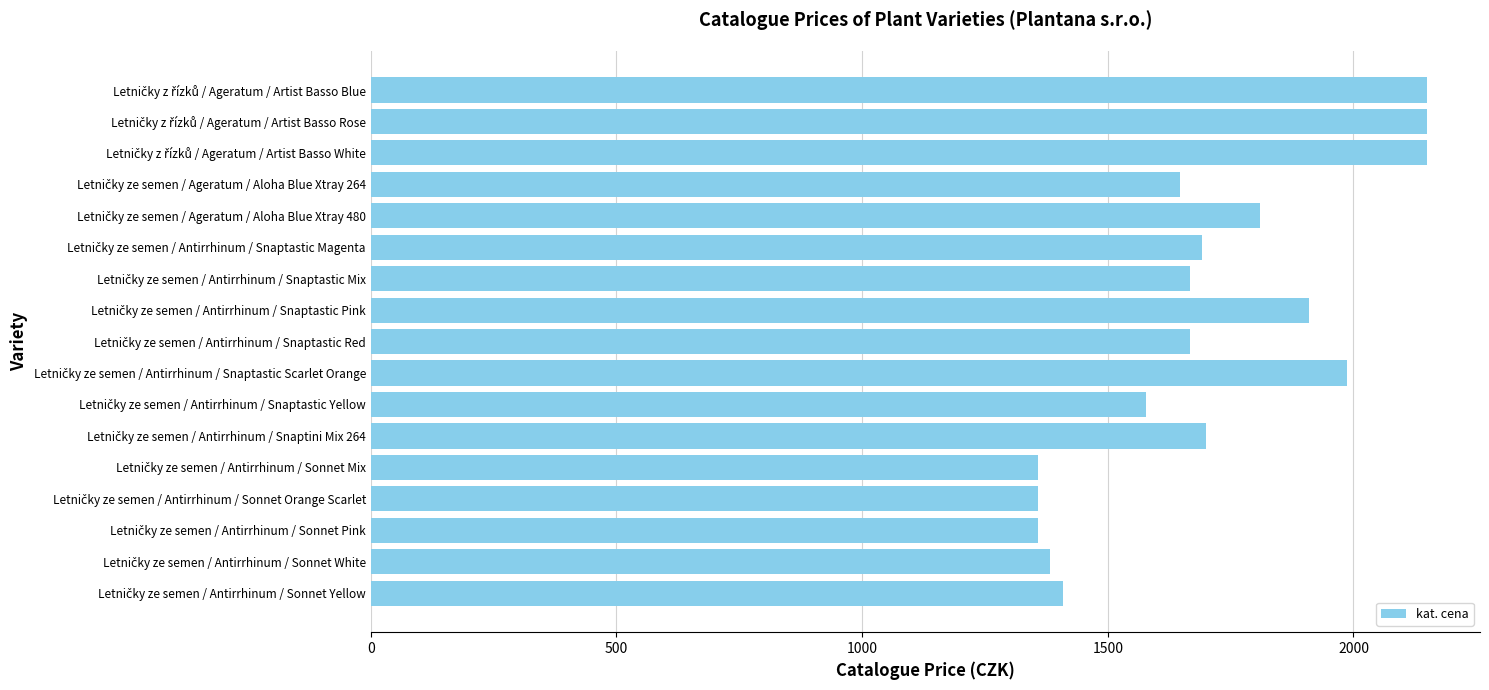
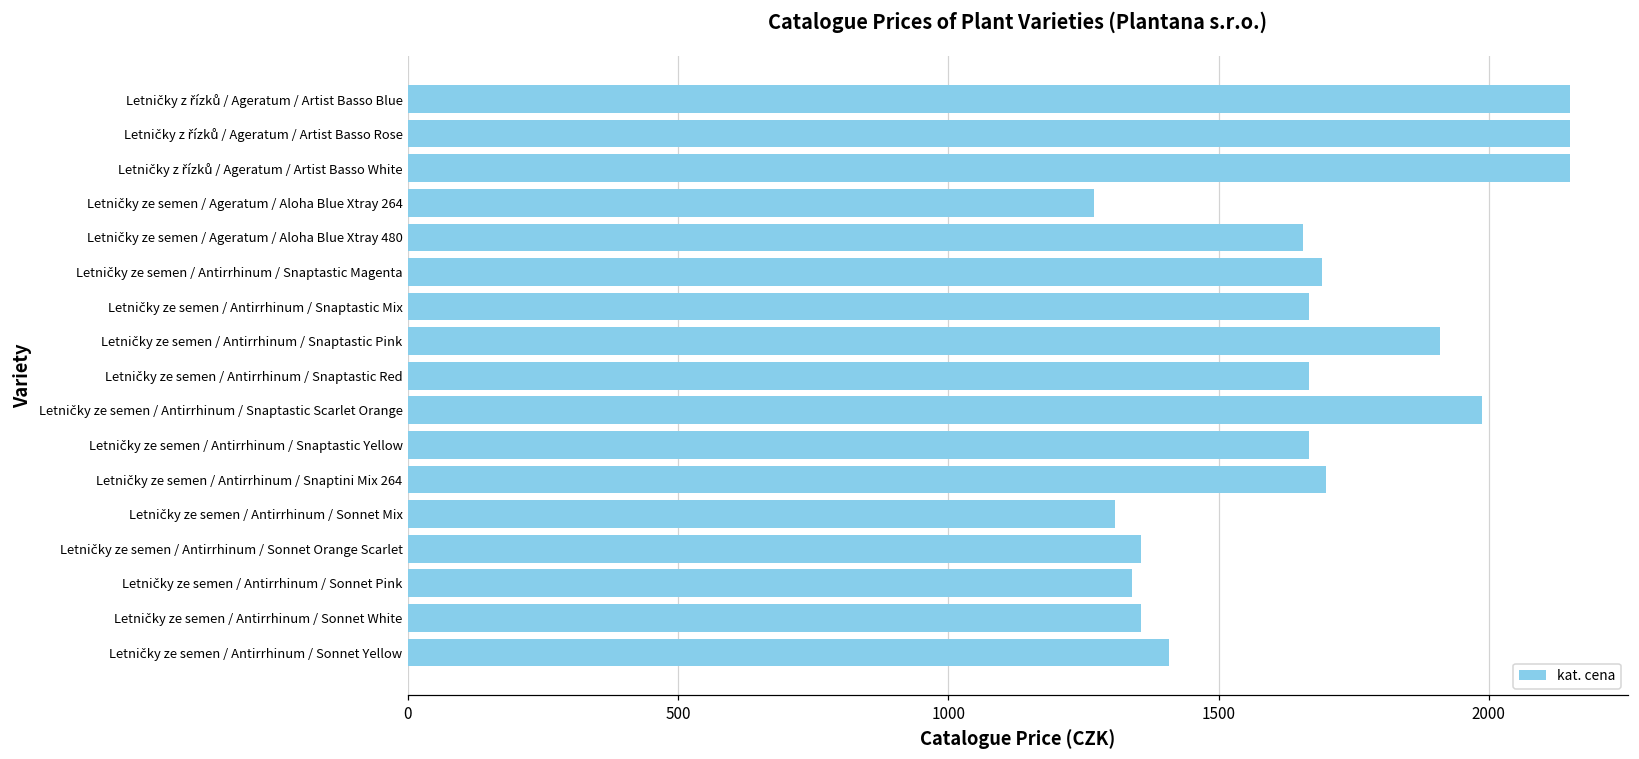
  {
    "Letničky z řízků / Ageratum / Artist Basso Blue": 2150,
    "Letničky z řízků / Ageratum / Artist Basso Rose": 2150,
    "Letničky z řízků / Ageratum / Artist Basso White": 2150,
-   "Letničky ze semen / Ageratum / Aloha Blue Xtray 264": 1650,
-   "Letničky ze semen / Ageratum / Aloha Blue Xtray 480": 1810,
+   "Letničky ze semen / Ageratum / Aloha Blue Xtray 264": 1270,
+   "Letničky ze semen / Ageratum / Aloha Blue Xtray 480": 1660,
    "Letničky ze semen / Antirrhinum / Snaptastic Magenta": 1690,
    "Letničky ze semen / Antirrhinum / Snaptastic Mix": 1670,
    "Letničky ze semen / Antirrhinum / Snaptastic Pink": 1910,
    "Letničky ze semen / Antirrhinum / Snaptastic Red": 1670,
    "Letničky ze semen / Antirrhinum / Snaptastic Scarlet Orange": 1990,
-   "Letničky ze semen / Antirrhinum / Snaptastic Yellow": 1580,
+   "Letničky ze semen / Antirrhinum / Snaptastic Yellow": 1670,
    "Letničky ze semen / Antirrhinum / Snaptini Mix 264": 1700,
-   "Letničky ze semen / Antirrhinum / Sonnet Mix": 1360,
+   "Letničky ze semen / Antirrhinum / Sonnet Mix": 1310,
    "Letničky ze semen / Antirrhinum / Sonnet Orange Scarlet": 1360,
-   "Letničky ze semen / Antirrhinum / Sonnet Pink": 1360,
-   "Letničky ze semen / Antirrhinum / Sonnet White": 1380,
+   "Letničky ze semen / Antirrhinum / Sonnet Pink": 1340,
+   "Letničky ze semen / Antirrhinum / Sonnet White": 1360,
    "Letničky ze semen / Antirrhinum / Sonnet Yellow": 1410
  }
